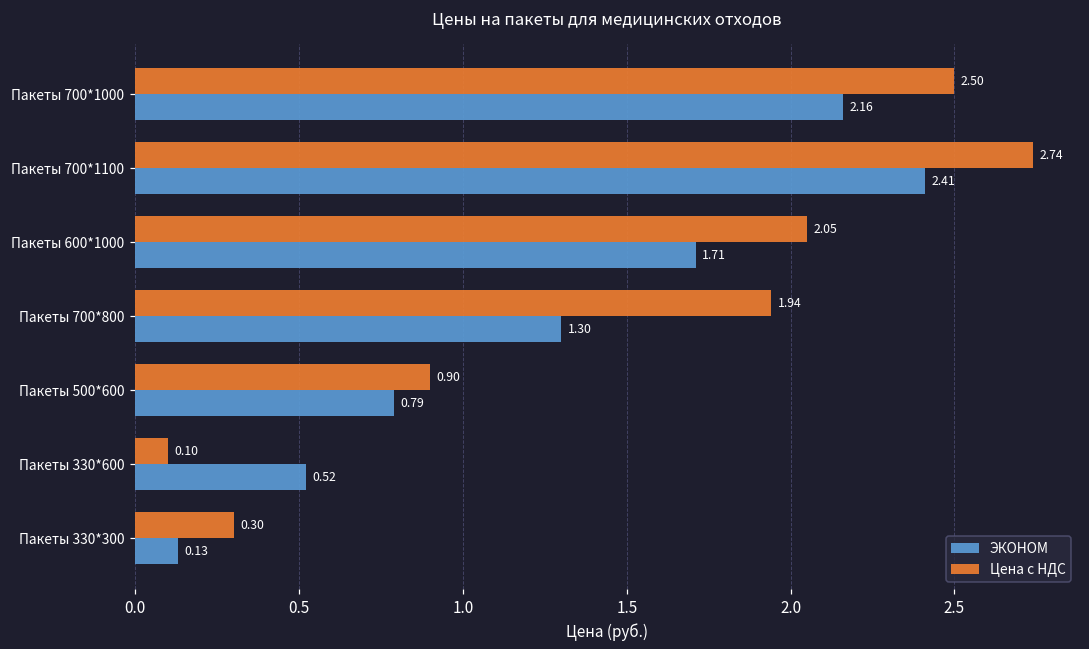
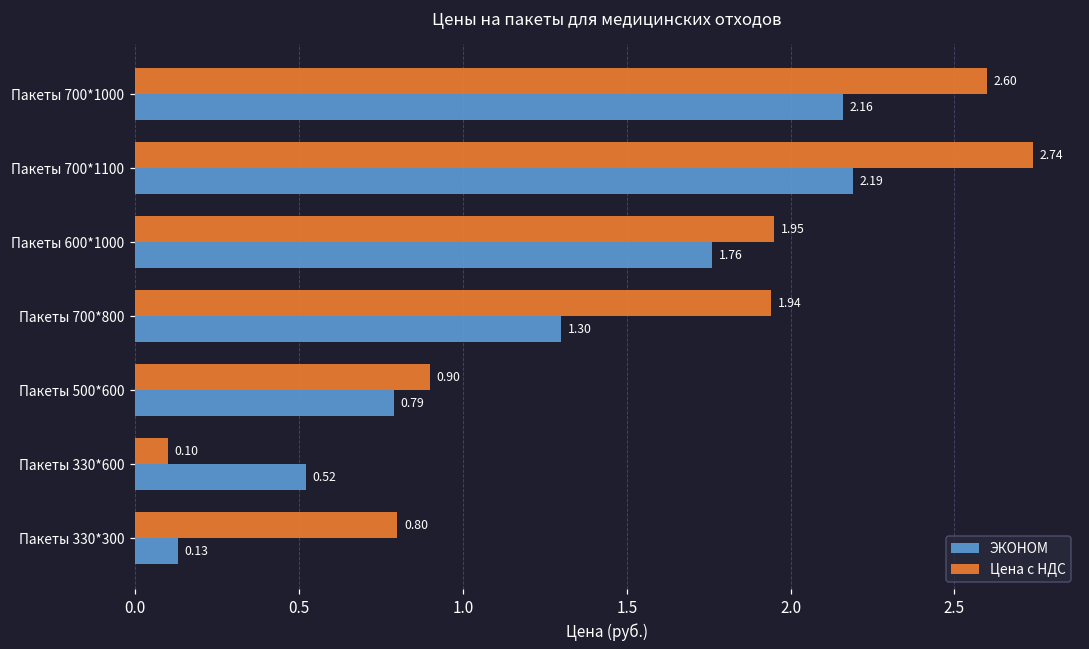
  {
    "ЭКОНОМ": {
      "Пакеты 700*1000": 2.16,
-     "Пакеты 700*1100": 2.41,
-     "Пакеты 600*1000": 1.71,
+     "Пакеты 700*1100": 2.19,
+     "Пакеты 600*1000": 1.76,
      "Пакеты 700*800": 1.30,
      "Пакеты 500*600": 0.79,
      "Пакеты 330*600": 0.52,
      "Пакеты 330*300": 0.13
    },
    "Цена с НДС": {
-     "Пакеты 700*1000": 2.50,
+     "Пакеты 700*1000": 2.60,
      "Пакеты 700*1100": 2.74,
-     "Пакеты 600*1000": 2.05,
+     "Пакеты 600*1000": 1.95,
      "Пакеты 700*800": 1.94,
      "Пакеты 500*600": 0.90,
      "Пакеты 330*600": 0.10,
-     "Пакеты 330*300": 0.30
+     "Пакеты 330*300": 0.80
    }
  }
